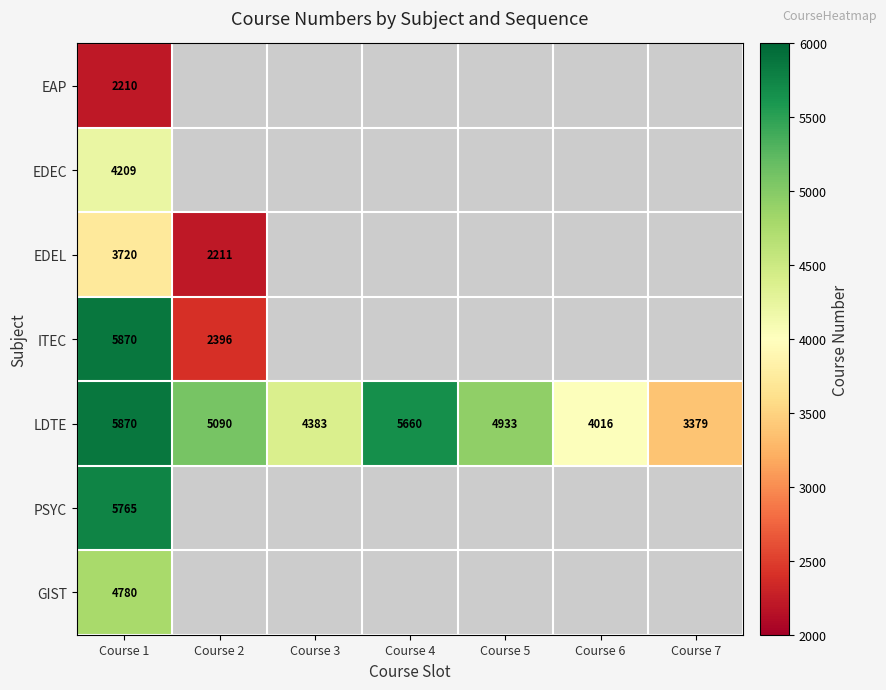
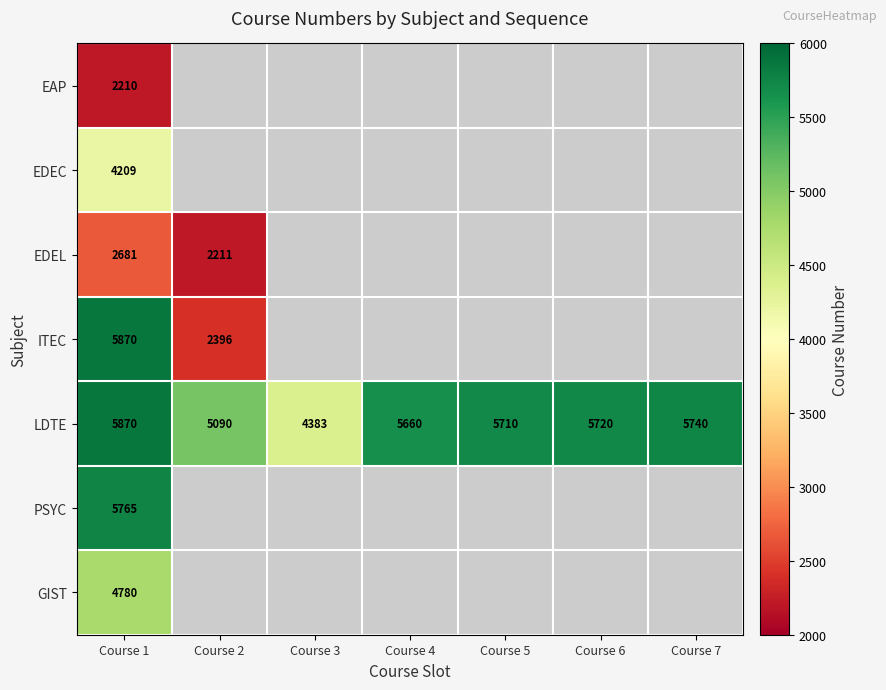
  {
    "EAP": {
      "Course 1": 2210
    },
    "EDEC": {
      "Course 1": 4209
    },
    "EDEL": {
-     "Course 1": 3720,
+     "Course 1": 2681,
      "Course 2": 2211
    },
    "ITEC": {
      "Course 1": 5870,
      "Course 2": 2396
    },
    "LDTE": {
      "Course 1": 5870,
      "Course 2": 5090,
      "Course 3": 4383,
      "Course 4": 5660,
-     "Course 5": 4933,
-     "Course 6": 4016,
-     "Course 7": 3379
+     "Course 5": 5710,
+     "Course 6": 5720,
+     "Course 7": 5740
    },
    "PSYC": {
      "Course 1": 5765
    },
    "GIST": {
      "Course 1": 4780
    }
  }
